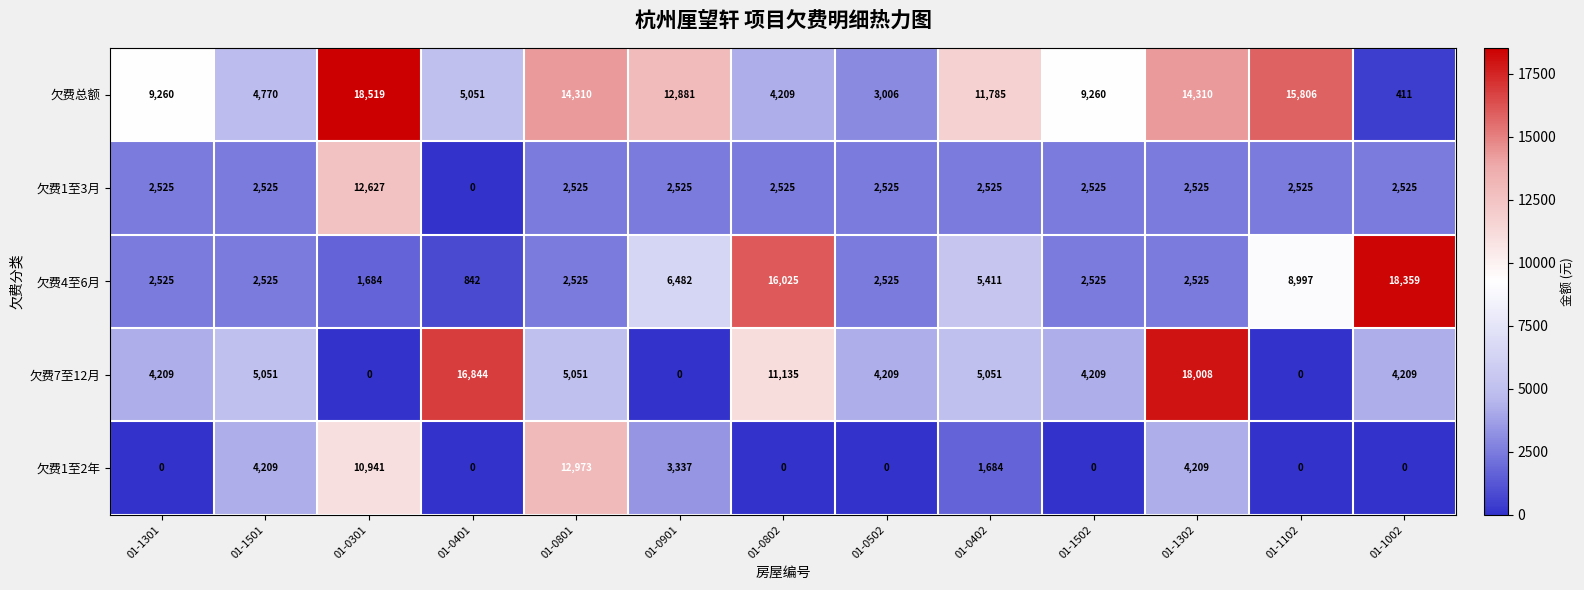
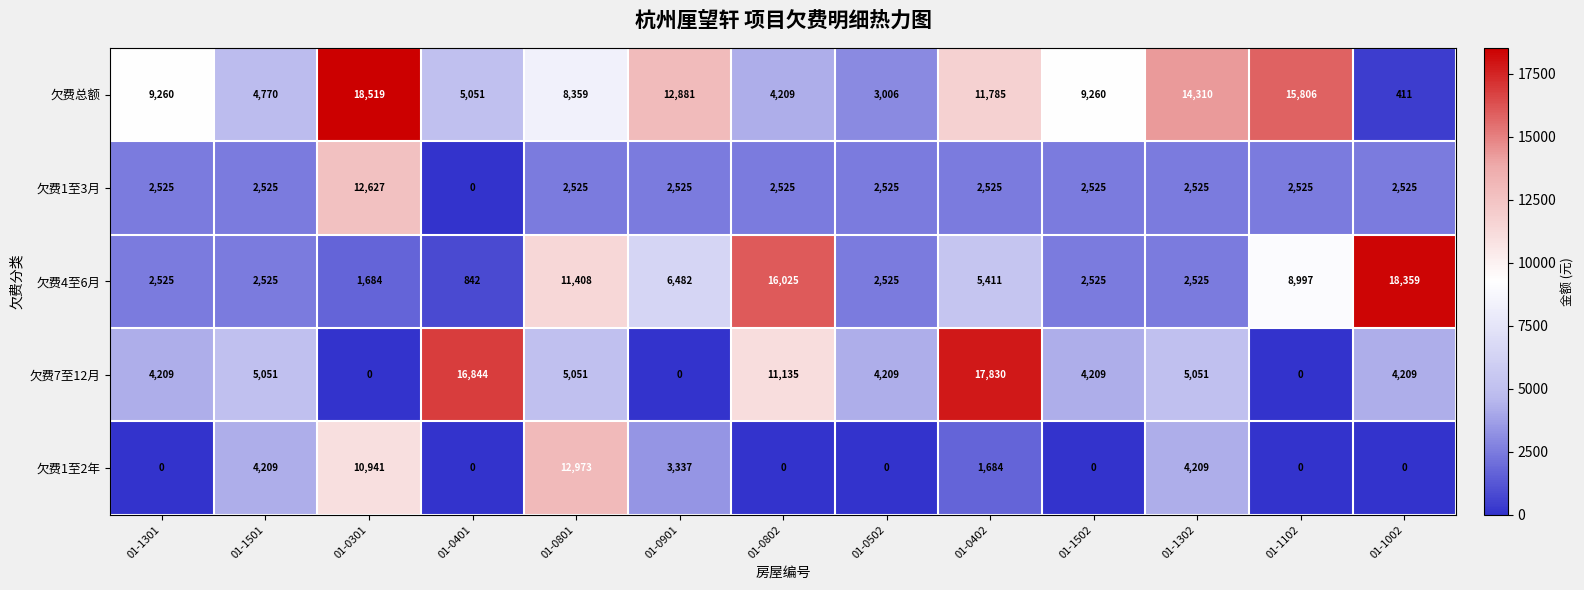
  {
    "欠费总额": {
      "01-1301": "9,260",
      "01-1501": "4,770",
      "01-0301": "18,519",
      "01-0401": "5,051",
-     "01-0801": "14,310",
+     "01-0801": "8,359",
      "01-0901": "12,881",
      "01-0802": "4,209",
      "01-0502": "3,006",
      "01-0402": "11,785",
      "01-1502": "9,260",
      "01-1302": "14,310",
      "01-1102": "15,806",
      "01-1002": "411"
    },
    "欠费1至3月": {
      "01-1301": "2,525",
      "01-1501": "2,525",
      "01-0301": "12,627",
      "01-0401": "0",
      "01-0801": "2,525",
      "01-0901": "2,525",
      "01-0802": "2,525",
      "01-0502": "2,525",
      "01-0402": "2,525",
      "01-1502": "2,525",
      "01-1302": "2,525",
      "01-1102": "2,525",
      "01-1002": "2,525"
    },
    "欠费4至6月": {
      "01-1301": "2,525",
      "01-1501": "2,525",
      "01-0301": "1,684",
      "01-0401": "842",
-     "01-0801": "2,525",
+     "01-0801": "11,408",
      "01-0901": "6,482",
      "01-0802": "16,025",
      "01-0502": "2,525",
      "01-0402": "5,411",
      "01-1502": "2,525",
      "01-1302": "2,525",
      "01-1102": "8,997",
      "01-1002": "18,359"
    },
    "欠费7至12月": {
      "01-1301": "4,209",
      "01-1501": "5,051",
      "01-0301": "0",
      "01-0401": "16,844",
      "01-0801": "5,051",
      "01-0901": "0",
      "01-0802": "11,135",
      "01-0502": "4,209",
-     "01-0402": "5,051",
+     "01-0402": "17,830",
      "01-1502": "4,209",
-     "01-1302": "18,008",
+     "01-1302": "5,051",
      "01-1102": "0",
      "01-1002": "4,209"
    },
    "欠费1至2年": {
      "01-1301": "0",
      "01-1501": "4,209",
      "01-0301": "10,941",
      "01-0401": "0",
      "01-0801": "12,973",
      "01-0901": "3,337",
      "01-0802": "0",
      "01-0502": "0",
      "01-0402": "1,684",
      "01-1502": "0",
      "01-1302": "4,209",
      "01-1102": "0",
      "01-1002": "0"
    }
  }
